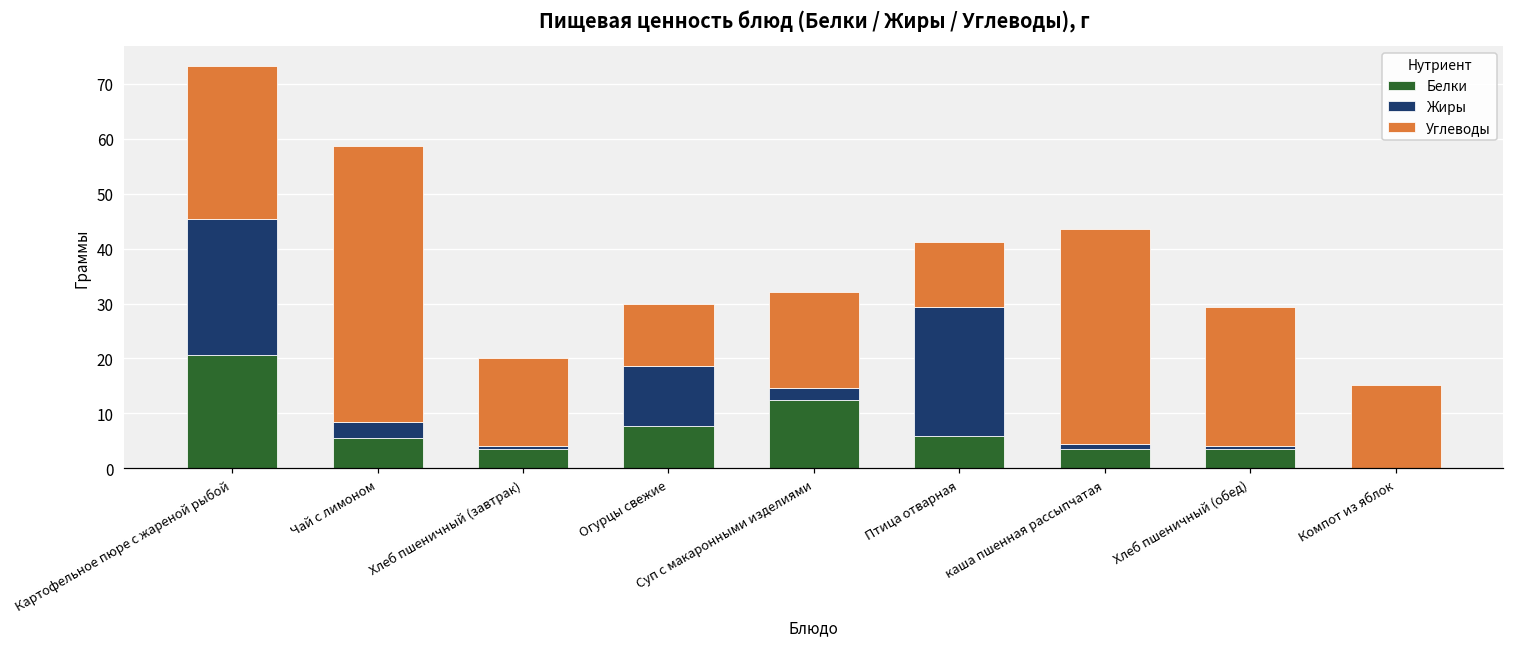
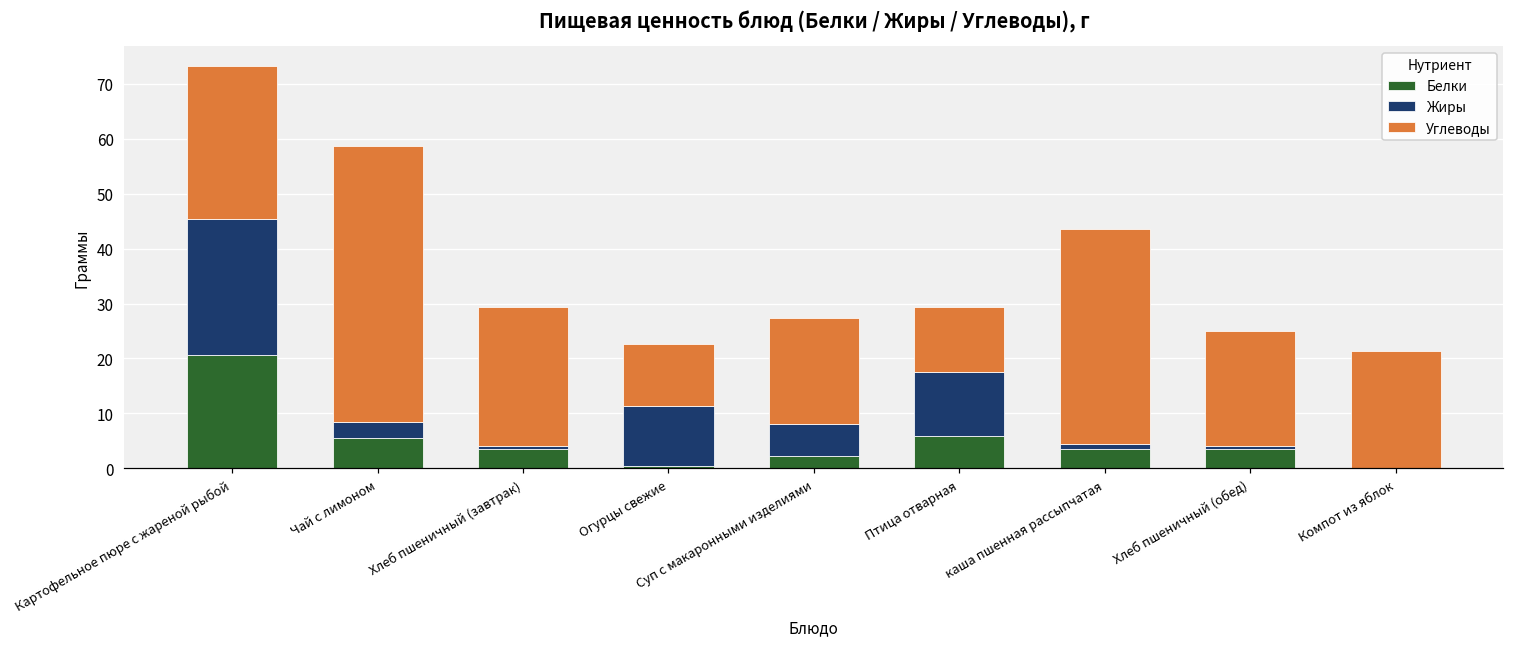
  {
    "Белки": {
      "Картофельное пюре с жареной рыбой": 21,
      "Чай с лимоном": 6,
      "Хлеб пшеничный (завтрак)": 3,
-     "Огурцы свежие": 8,
-     "Суп с макаронными изделиями": 12,
+     "Огурцы свежие": 0,
+     "Суп с макаронными изделиями": 2,
      "Птица отварная": 6,
      "каша пшенная рассыпчатая": 4,
      "Хлеб пшеничный (обед)": 3
    },
    "Жиры": {
      "Картофельное пюре с жареной рыбой": 25,
      "Чай с лимоном": 3,
      "Хлеб пшеничный (завтрак)": 1,
      "Огурцы свежие": 11,
-     "Суп с макаронными изделиями": 2,
-     "Птица отварная": 24,
+     "Суп с макаронными изделиями": 6,
+     "Птица отварная": 12,
      "каша пшенная рассыпчатая": 1,
      "Хлеб пшеничный (обед)": 1,
      "Компот из яблок": 0
    },
    "Углеводы": {
      "Картофельное пюре с жареной рыбой": 28,
      "Чай с лимоном": 50,
-     "Хлеб пшеничный (завтрак)": 16,
+     "Хлеб пшеничный (завтрак)": 25,
      "Огурцы свежие": 11,
-     "Суп с макаронными изделиями": 17,
+     "Суп с макаронными изделиями": 19,
      "Птица отварная": 12,
      "каша пшенная рассыпчатая": 39,
-     "Хлеб пшеничный (обед)": 25,
-     "Компот из яблок": 15
+     "Хлеб пшеничный (обед)": 21,
+     "Компот из яблок": 21
    }
  }
